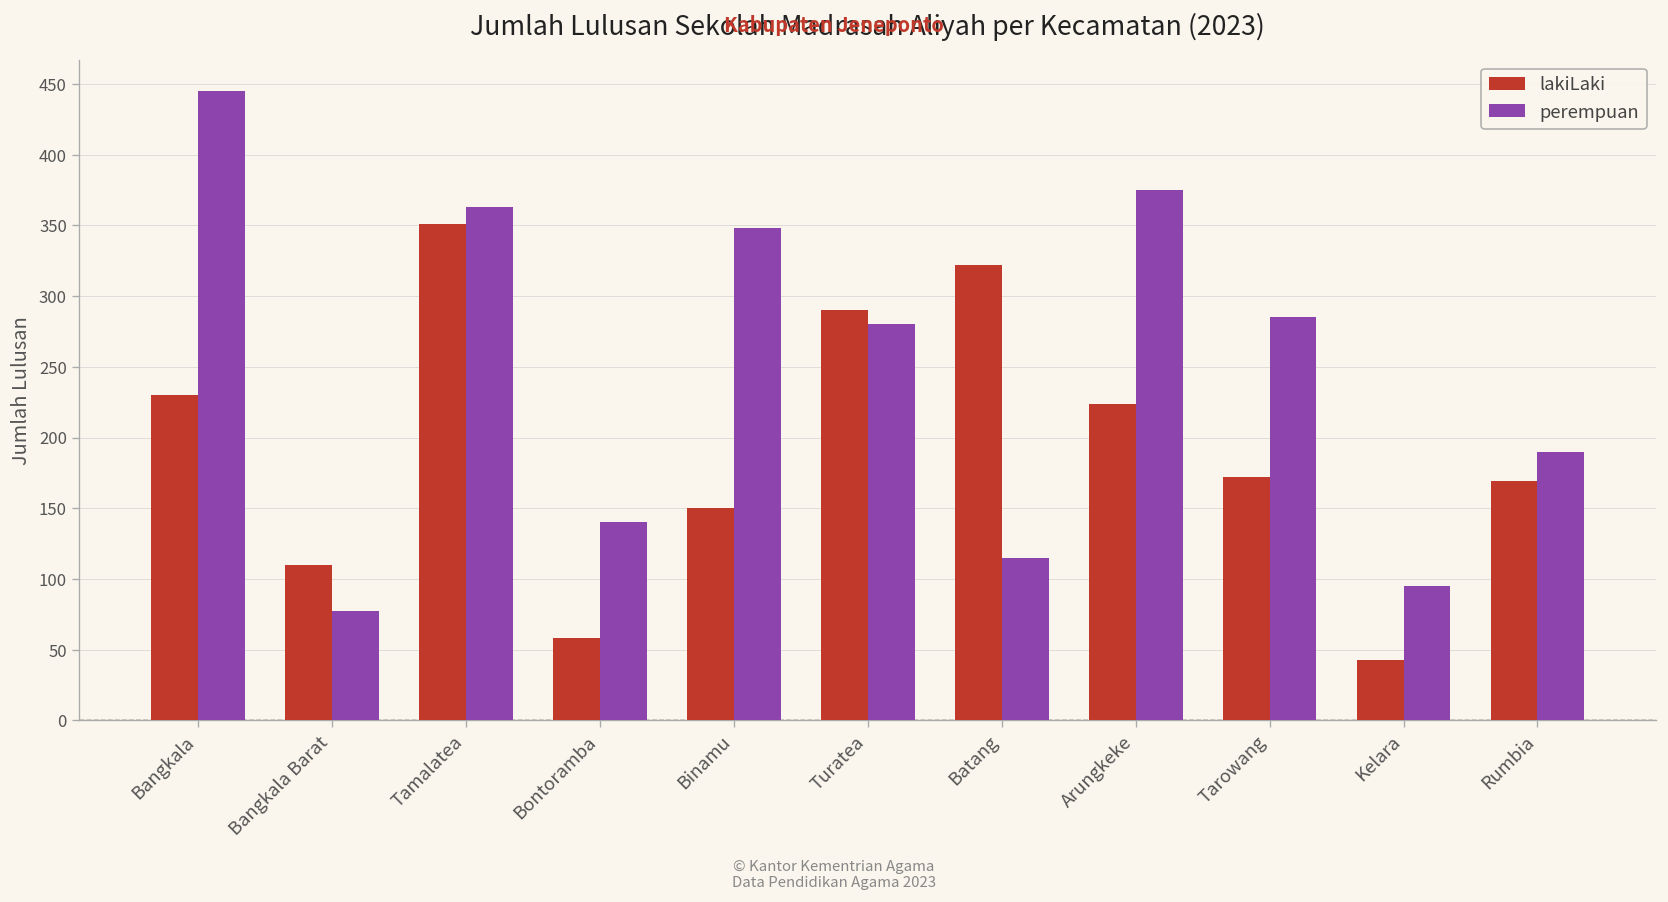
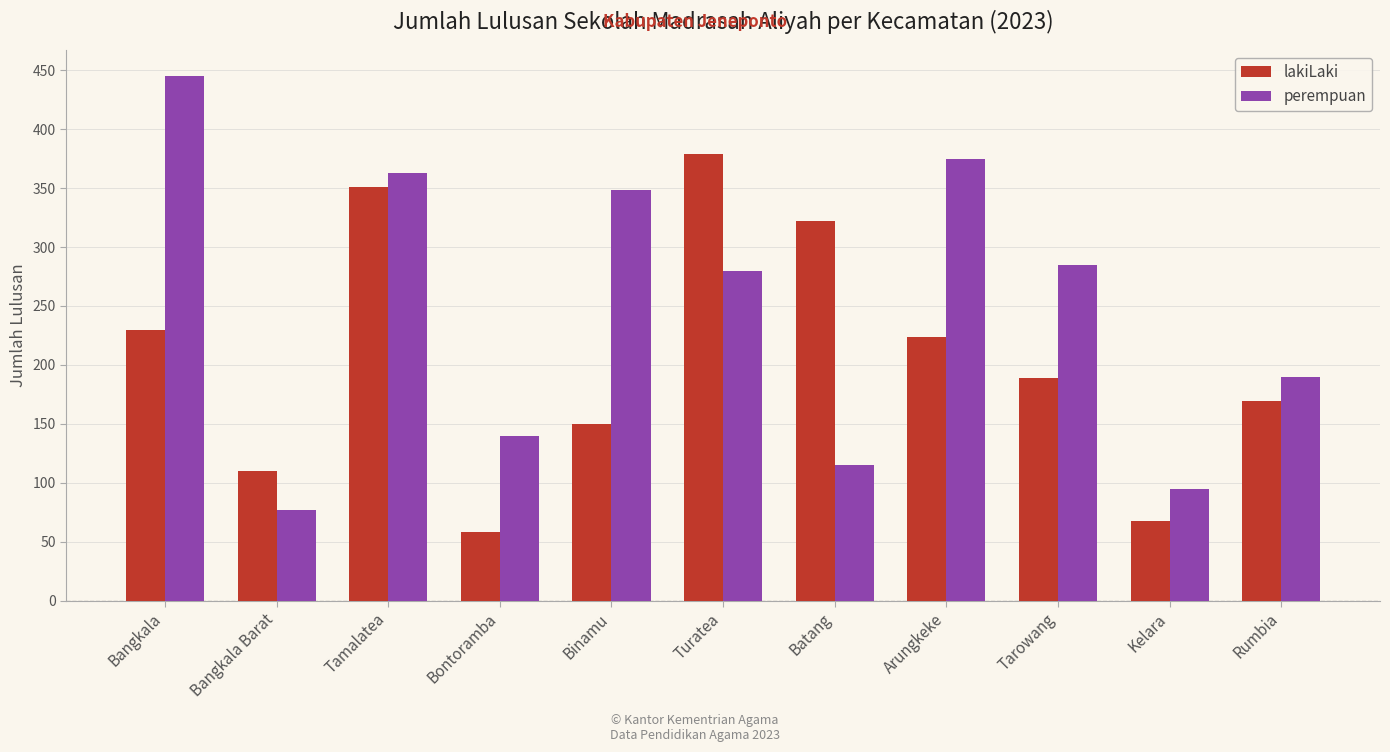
  {
    "lakiLaki": {
      "Bangkala": 230,
      "Bangkala Barat": 110,
      "Tamalatea": 351,
      "Bontoramba": 58,
      "Binamu": 150,
-     "Turatea": 290,
+     "Turatea": 379,
      "Batang": 322,
      "Arungkeke": 224,
-     "Tarowang": 172,
-     "Kelara": 43,
+     "Tarowang": 189,
+     "Kelara": 68,
      "Rumbia": 169
    },
    "perempuan": {
      "Bangkala": 445,
      "Bangkala Barat": 77,
      "Tamalatea": 363,
      "Bontoramba": 140,
      "Binamu": 348,
      "Turatea": 280,
      "Batang": 115,
      "Arungkeke": 375,
      "Tarowang": 285,
      "Kelara": 95,
      "Rumbia": 190
    }
  }
